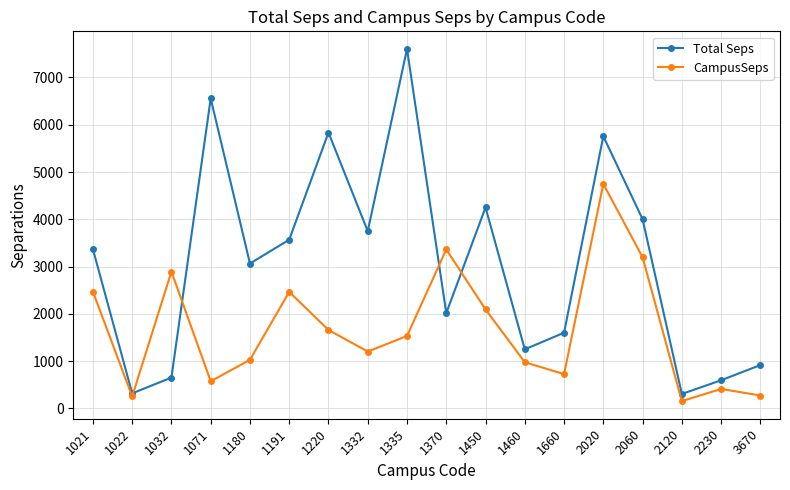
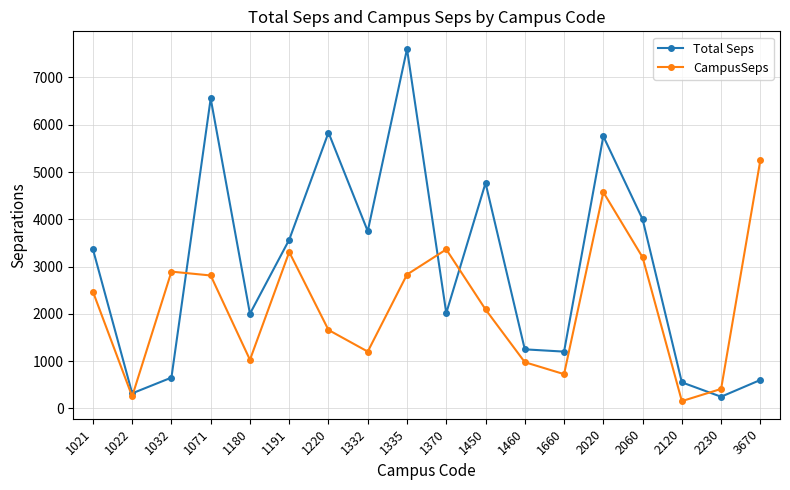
  {
    "Total Seps": {
      "1021": 3400,
      "1022": 300,
      "1032": 700,
      "1071": 6600,
-     "1180": 3100,
+     "1180": 2000,
      "1191": 3600,
      "1220": 5800,
      "1332": 3700,
      "1335": 7600,
      "1370": 2000,
-     "1450": 4300,
+     "1450": 4800,
      "1460": 1200,
-     "1660": 1600,
+     "1660": 1200,
      "2020": 5800,
      "2060": 4000,
-     "2120": 300,
-     "2230": 600,
-     "3670": 900
+     "2120": 600,
+     "2230": 200,
+     "3670": 600
    },
    "CampusSeps": {
      "1021": 2500,
      "1022": 300,
      "1032": 2900,
-     "1071": 600,
+     "1071": 2800,
      "1180": 1000,
-     "1191": 2500,
+     "1191": 3300,
      "1220": 1700,
      "1332": 1200,
-     "1335": 1500,
+     "1335": 2800,
      "1370": 3400,
      "1450": 2100,
      "1460": 1000,
      "1660": 700,
-     "2020": 4700,
+     "2020": 4600,
      "2060": 3200,
      "2120": 200,
      "2230": 400,
-     "3670": 300
+     "3670": 5300
    }
  }
